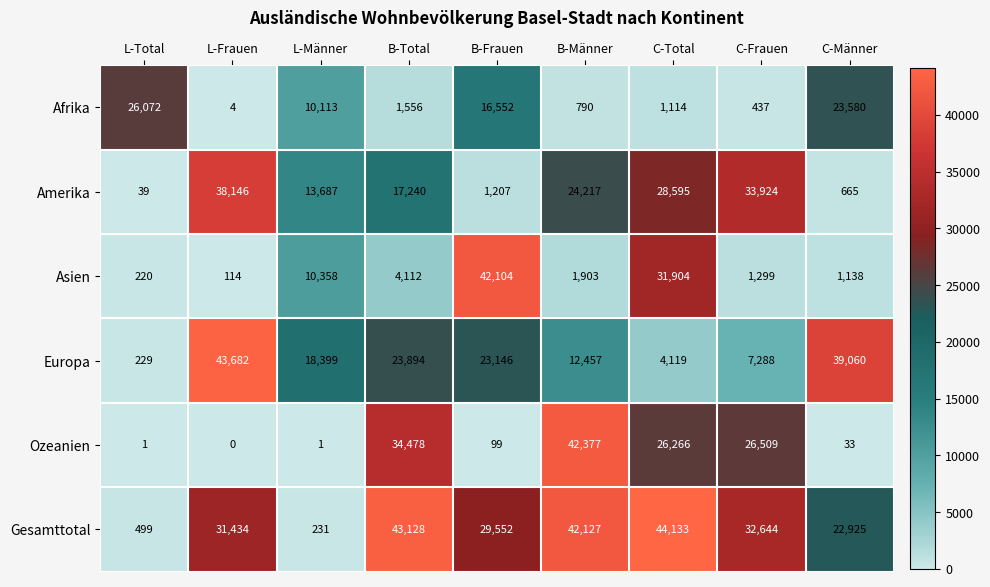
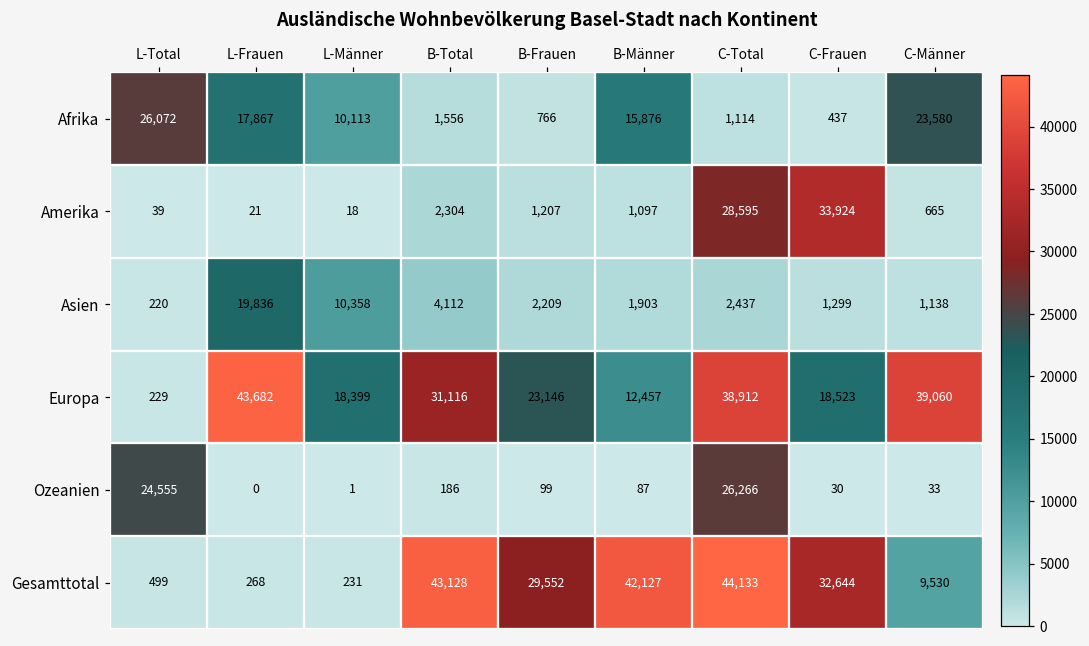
  {
    "Afrika": {
      "L-Total": "26,072",
-     "L-Frauen": "4",
+     "L-Frauen": "17,867",
      "L-Männer": "10,113",
      "B-Total": "1,556",
-     "B-Frauen": "16,552",
-     "B-Männer": "790",
+     "B-Frauen": "766",
+     "B-Männer": "15,876",
      "C-Total": "1,114",
      "C-Frauen": "437",
      "C-Männer": "23,580"
    },
    "Amerika": {
      "L-Total": "39",
-     "L-Frauen": "38,146",
-     "L-Männer": "13,687",
-     "B-Total": "17,240",
+     "L-Frauen": "21",
+     "L-Männer": "18",
+     "B-Total": "2,304",
      "B-Frauen": "1,207",
-     "B-Männer": "24,217",
+     "B-Männer": "1,097",
      "C-Total": "28,595",
      "C-Frauen": "33,924",
      "C-Männer": "665"
    },
    "Asien": {
      "L-Total": "220",
-     "L-Frauen": "114",
+     "L-Frauen": "19,836",
      "L-Männer": "10,358",
      "B-Total": "4,112",
-     "B-Frauen": "42,104",
+     "B-Frauen": "2,209",
      "B-Männer": "1,903",
-     "C-Total": "31,904",
+     "C-Total": "2,437",
      "C-Frauen": "1,299",
      "C-Männer": "1,138"
    },
    "Europa": {
      "L-Total": "229",
      "L-Frauen": "43,682",
      "L-Männer": "18,399",
-     "B-Total": "23,894",
+     "B-Total": "31,116",
      "B-Frauen": "23,146",
      "B-Männer": "12,457",
-     "C-Total": "4,119",
-     "C-Frauen": "7,288",
+     "C-Total": "38,912",
+     "C-Frauen": "18,523",
      "C-Männer": "39,060"
    },
    "Ozeanien": {
-     "L-Total": "1",
+     "L-Total": "24,555",
      "L-Frauen": "0",
      "L-Männer": "1",
-     "B-Total": "34,478",
+     "B-Total": "186",
      "B-Frauen": "99",
-     "B-Männer": "42,377",
+     "B-Männer": "87",
      "C-Total": "26,266",
-     "C-Frauen": "26,509",
+     "C-Frauen": "30",
      "C-Männer": "33"
    },
    "Gesamttotal": {
      "L-Total": "499",
-     "L-Frauen": "31,434",
+     "L-Frauen": "268",
      "L-Männer": "231",
      "B-Total": "43,128",
      "B-Frauen": "29,552",
      "B-Männer": "42,127",
      "C-Total": "44,133",
      "C-Frauen": "32,644",
-     "C-Männer": "22,925"
+     "C-Männer": "9,530"
    }
  }
